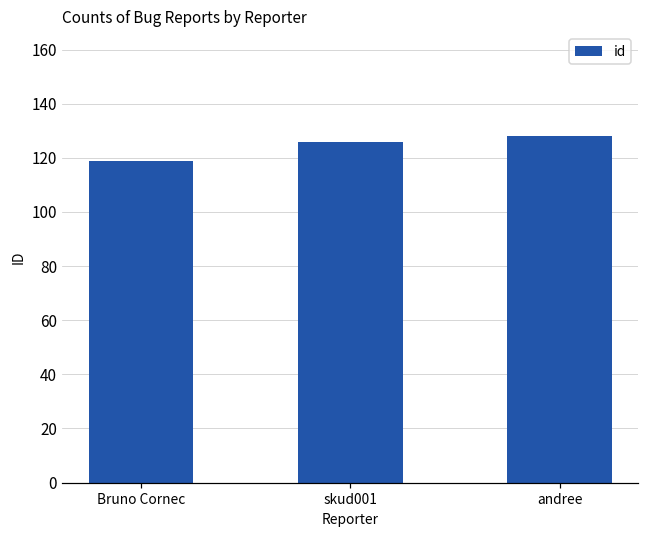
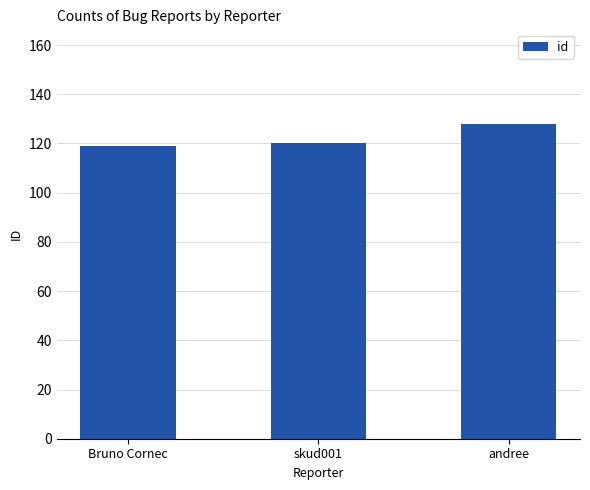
  {
    "Bruno Cornec": 119,
-   "skud001": 126,
+   "skud001": 120,
    "andree": 128
  }
